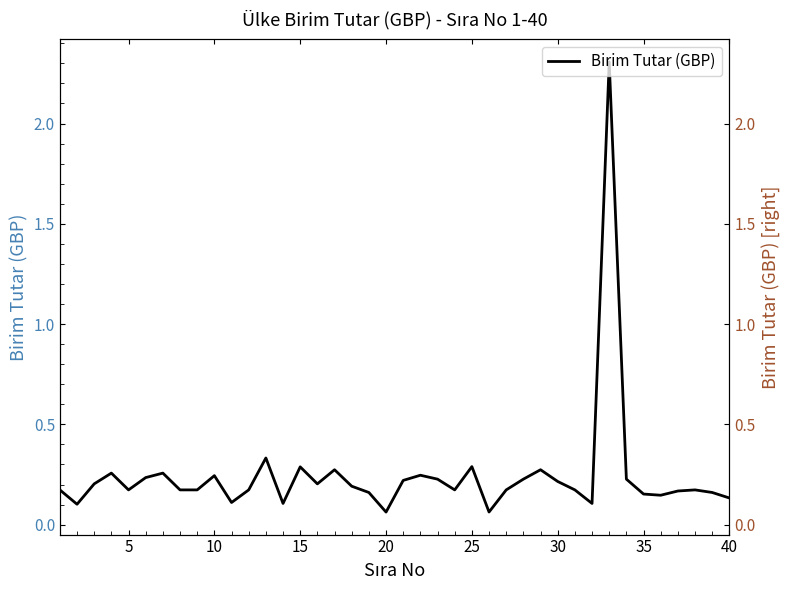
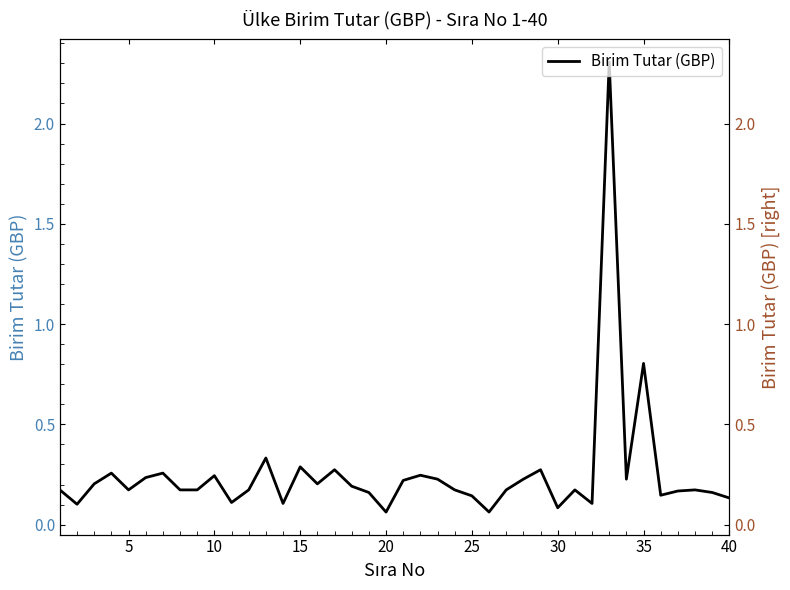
  {
    "5": 0.17,
    "10": 0.24,
    "15": 0.29,
    "20": 0.06,
-   "25": 0.29,
-   "30": 0.22,
-   "35": 0.15,
+   "25": 0.14,
+   "30": 0.08,
+   "35": 0.80,
    "40": 0.13
  }
